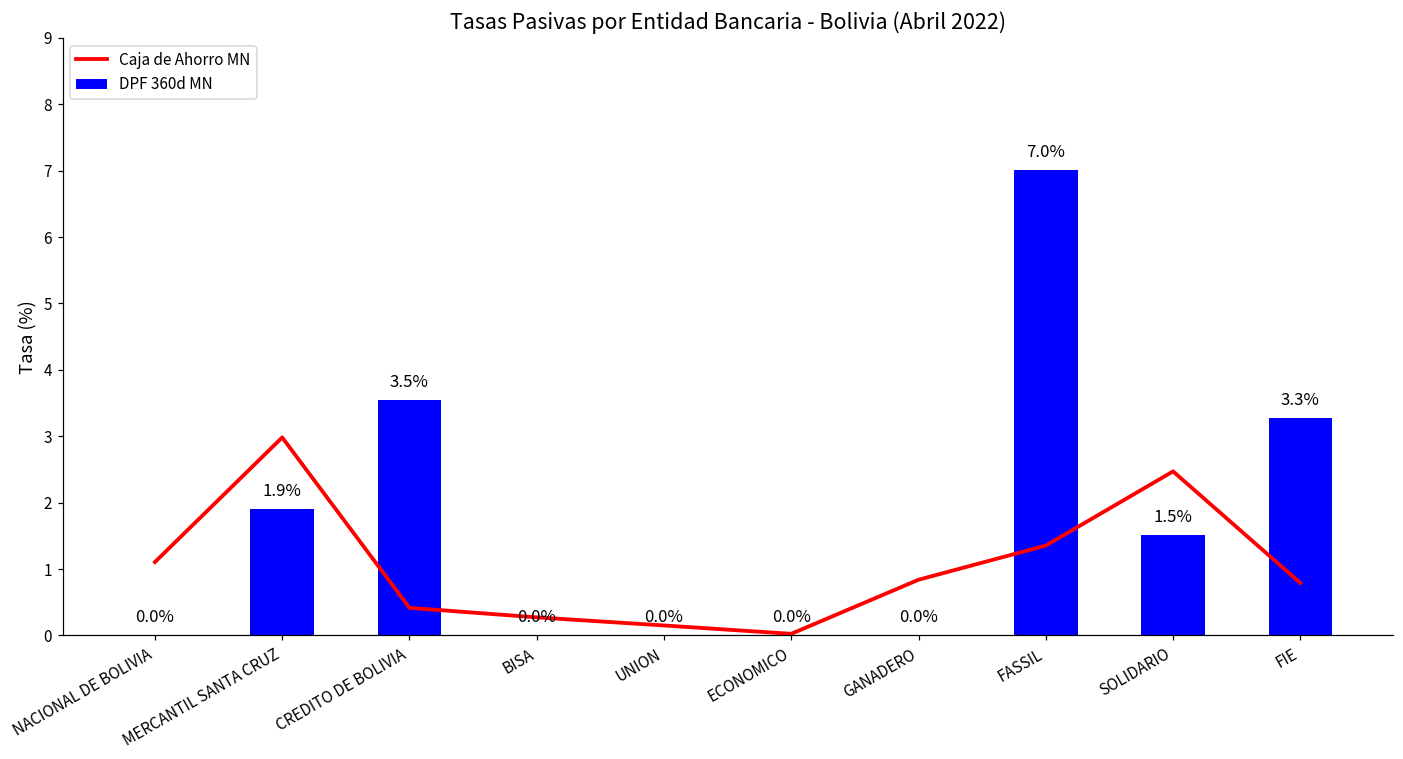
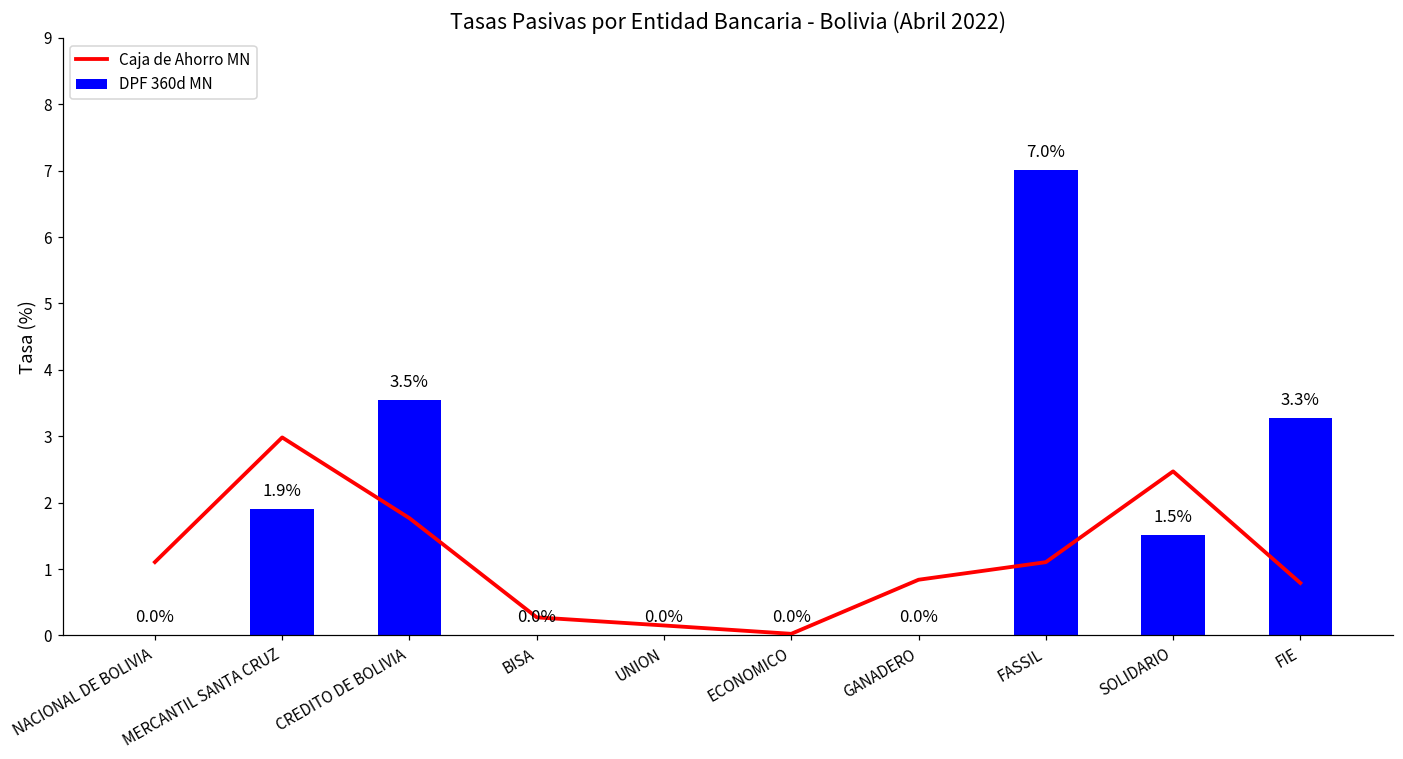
  {
    "Caja de Ahorro MN": {
      "NACIONAL DE BOLIVIA": "1.1",
      "MERCANTIL SANTA CRUZ": "3.0",
-     "CREDITO DE BOLIVIA": "0.4",
+     "CREDITO DE BOLIVIA": "1.8",
      "GANADERO": "0.8",
-     "FASSIL": "1.4",
+     "FASSIL": "1.1",
      "SOLIDARIO": "2.5",
      "FIE": "0.8"
    },
    "DPF 360d MN": {
      "NACIONAL DE BOLIVIA": "0.0%",
      "MERCANTIL SANTA CRUZ": "1.9%",
      "CREDITO DE BOLIVIA": "3.5%",
      "GANADERO": "0.0%",
      "FASSIL": "7.0%",
      "SOLIDARIO": "1.5%",
      "FIE": "3.3%"
    }
  }
